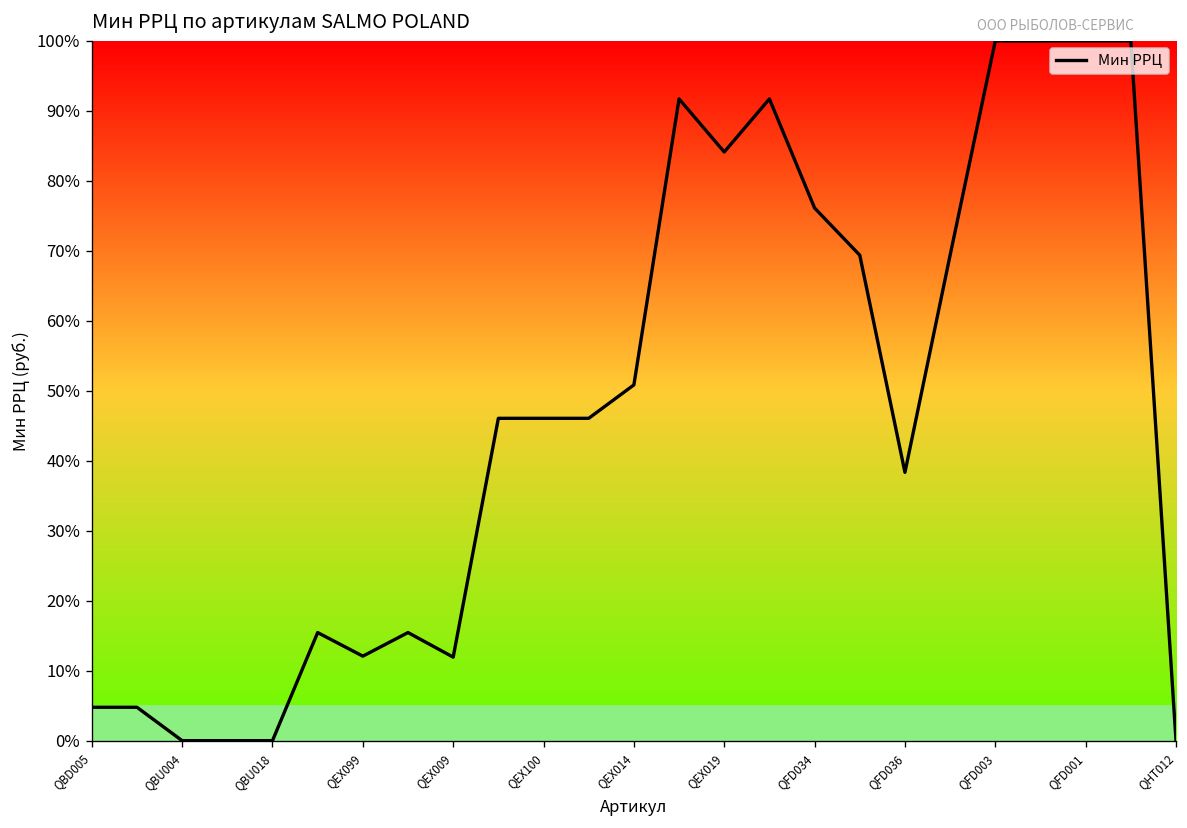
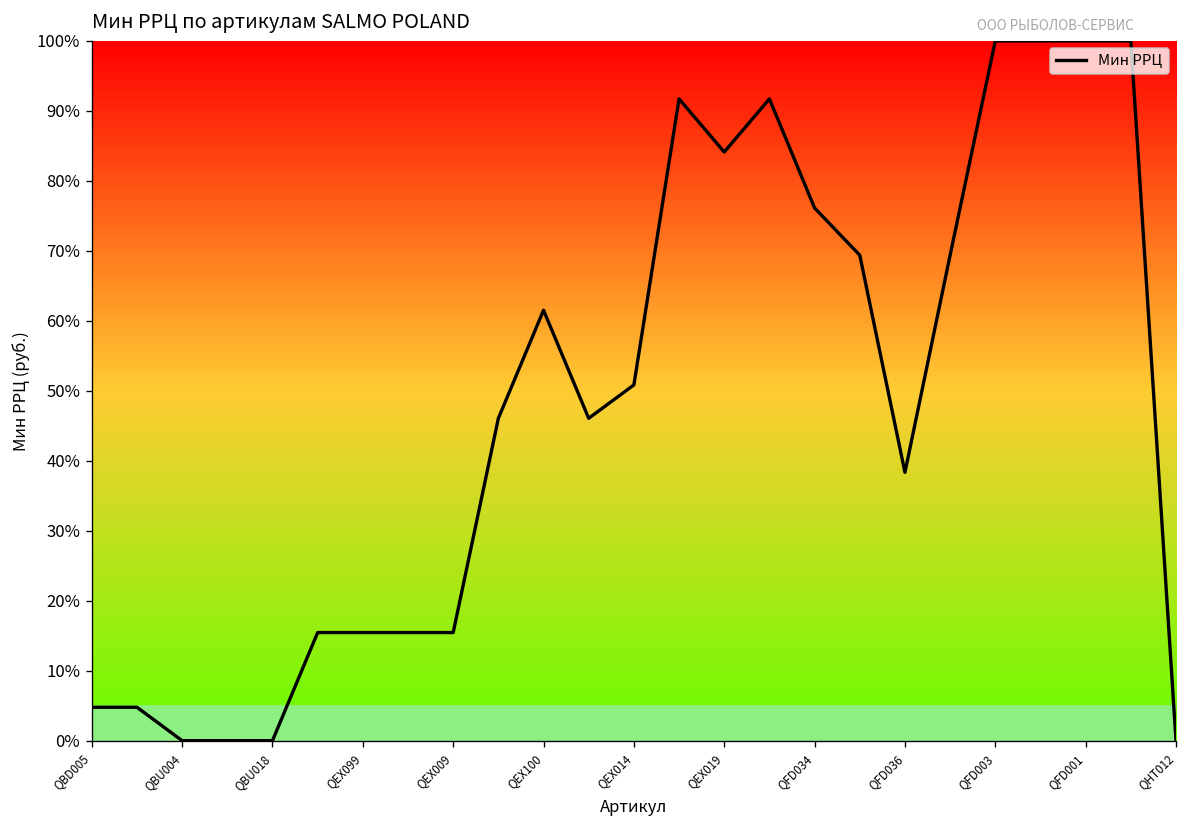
  {
-   "QEX099": "12%",
-   "QEX009": "12%",
-   "QEX100": "46%",
+   "QEX099": "15%",
+   "QEX009": "15%",
+   "QEX100": "62%",
    "QEX014": "51%",
    "QEX019": "84%",
    "QFD034": "76%",
    "QFD036": "38%",
    "QFD003": "100%",
    "QFD001": "100%"
  }
